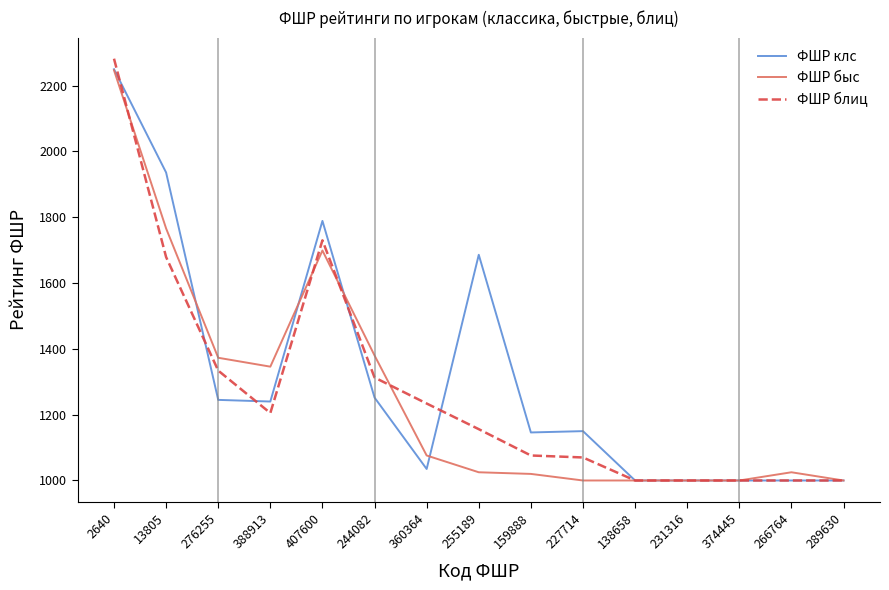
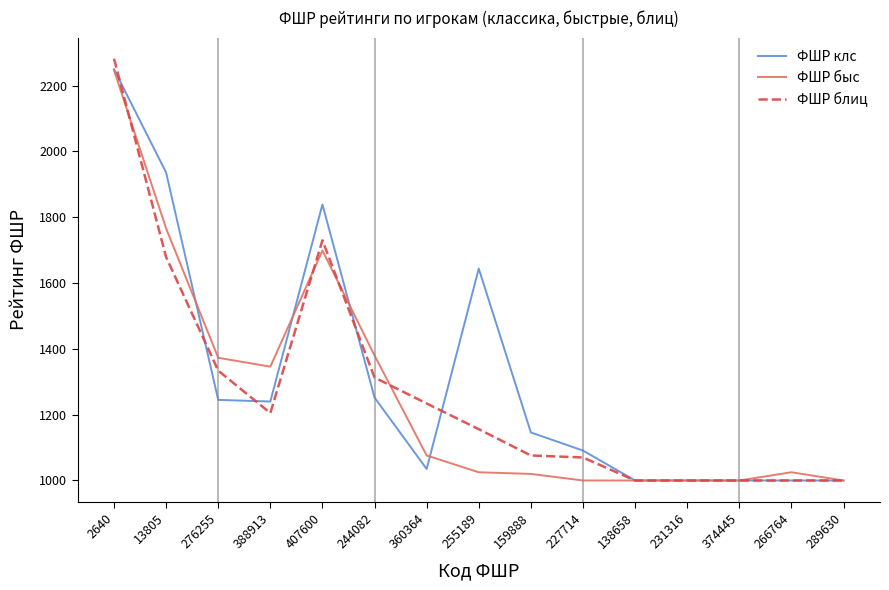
  {
    "ФШР клс": {
      "13805": 1940,
      "276255": 1250,
      "388913": 1240,
-     "407600": 1790,
+     "407600": 1840,
      "244082": 1250,
      "360364": 1040,
-     "255189": 1690,
+     "255189": 1640,
      "159888": 1150,
-     "227714": 1150
+     "227714": 1090
    }
  }
